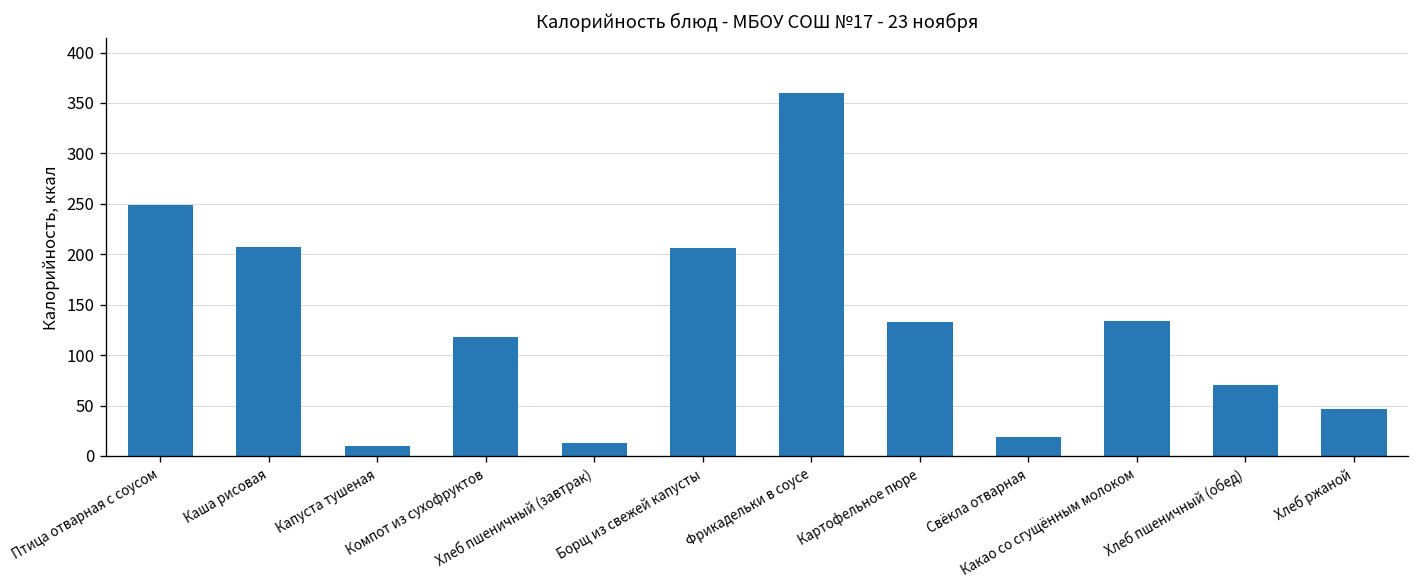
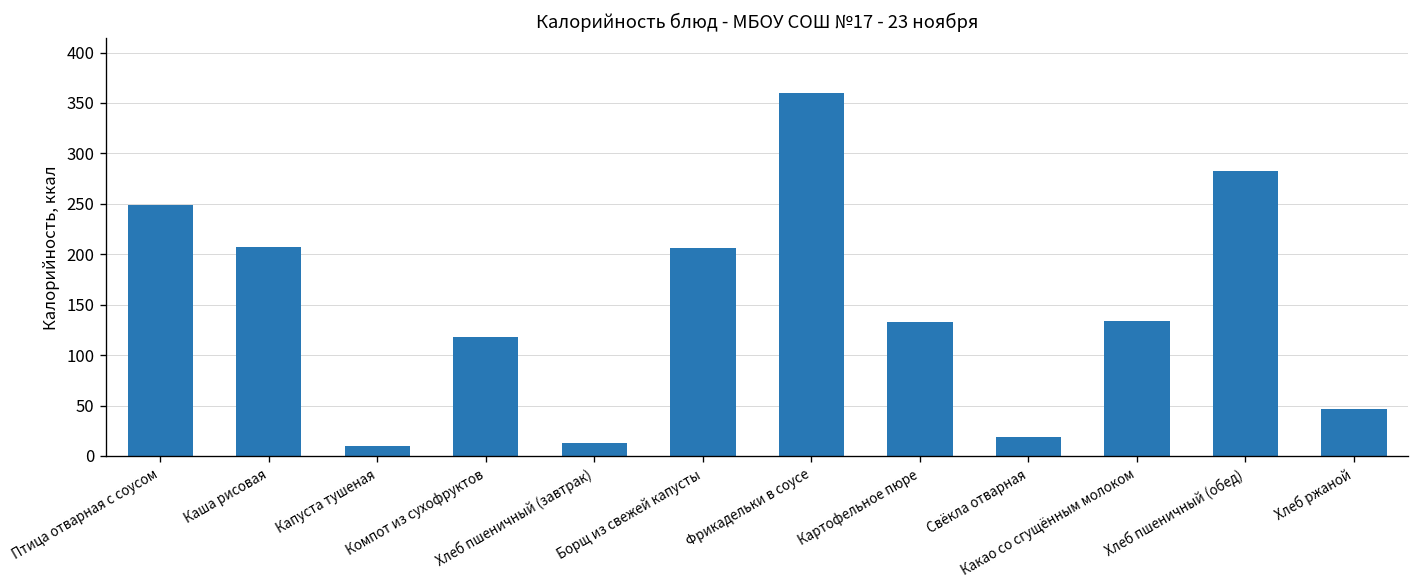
  {
    "Птица отварная с соусом": 250,
    "Каша рисовая": 210,
    "Капуста тушеная": 10,
    "Компот из сухофруктов": 120,
    "Хлеб пшеничный (завтрак)": 10,
    "Борщ из свежей капусты": 210,
    "Фрикадельки в соусе": 360,
    "Картофельное пюре": 130,
    "Свёкла отварная": 20,
    "Какао со сгущённым молоком": 130,
-   "Хлеб пшеничный (обед)": 70,
+   "Хлеб пшеничный (обед)": 280,
    "Хлеб ржаной": 50
  }
